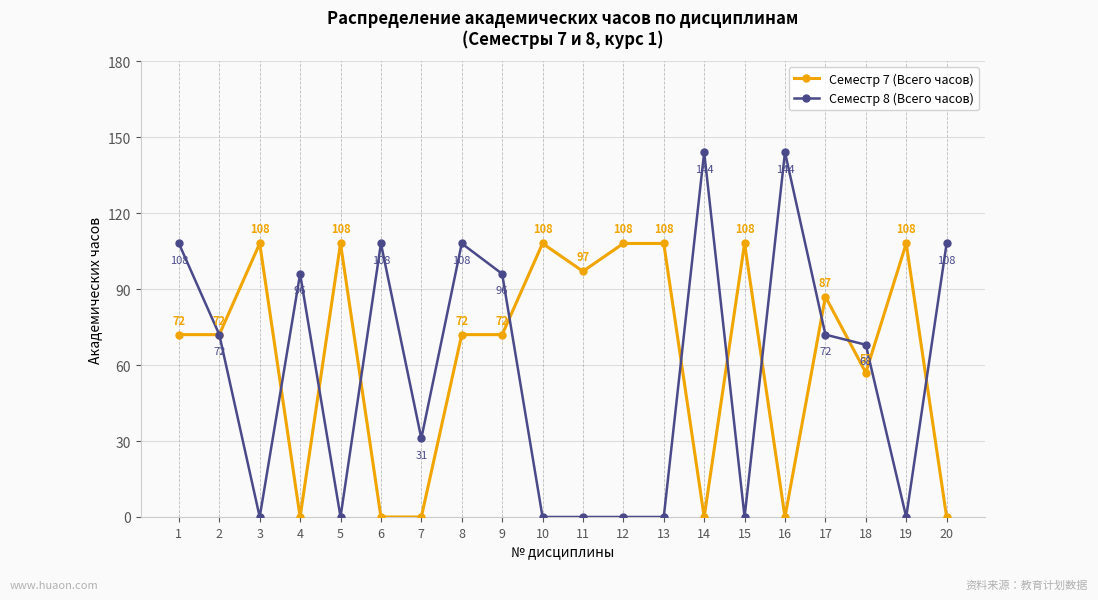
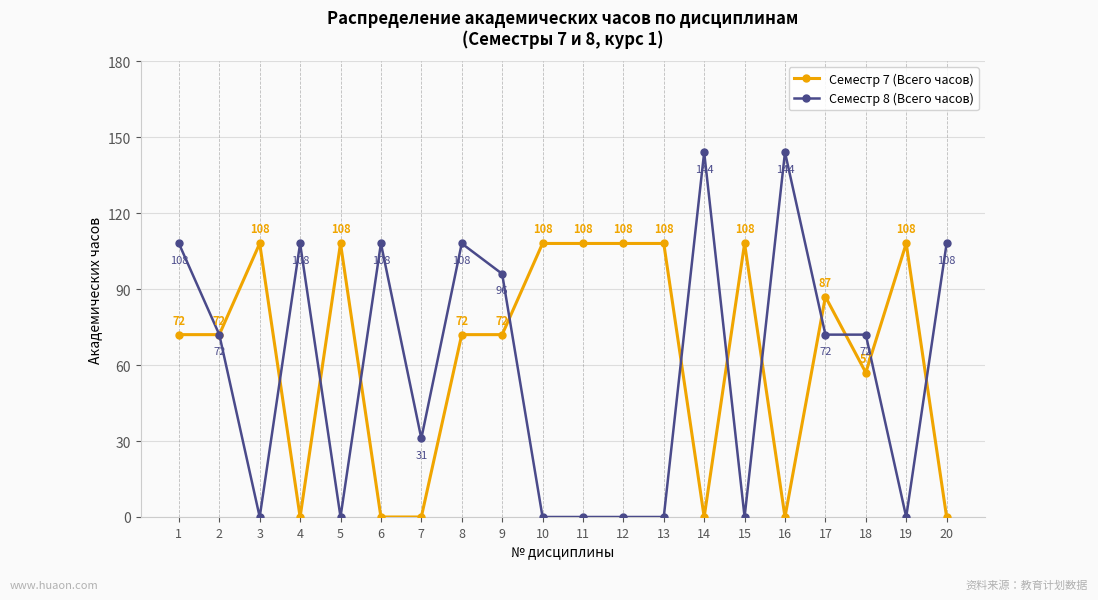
  {
    "Семестр 7 (Всего часов)": {
      "1": 72,
      "3": 108,
      "5": 108,
      "8": 72,
      "9": 72,
      "10": 108,
-     "11": 97,
+     "11": 108,
      "12": 108,
      "13": 108,
      "15": 108,
      "17": 87,
      "19": 108
    },
    "Семестр 8 (Всего часов)": {
      "1": 108,
-     "4": 96,
+     "4": 108,
      "6": 108,
      "7": 31,
      "8": 108,
      "9": 96,
      "14": 144,
      "16": 144,
      "17": 72,
-     "18": 68,
+     "18": 72,
      "20": 108
    }
  }
